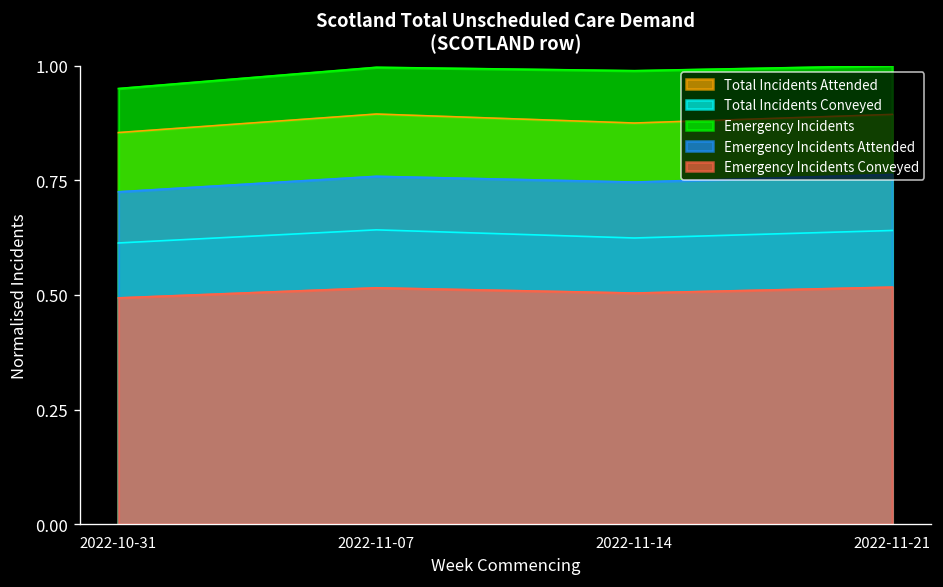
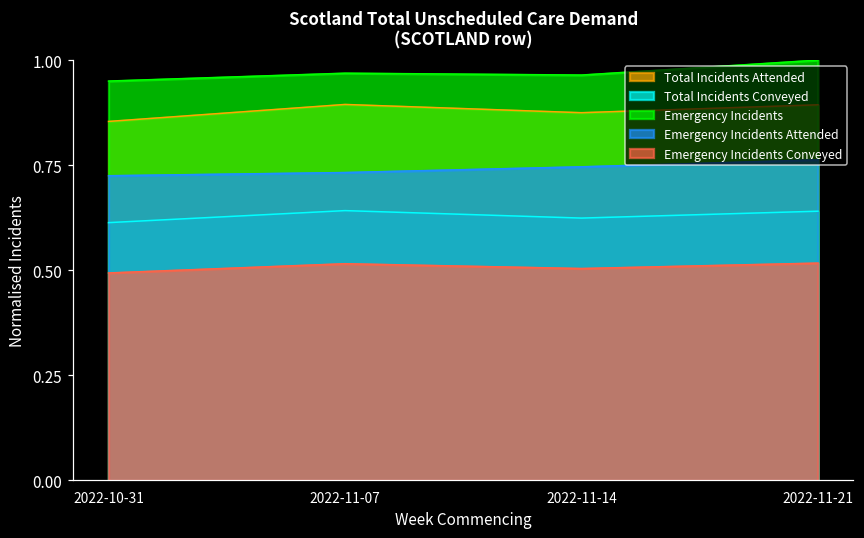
  {
    "Total Incidents Attended": {
      "2022-10-31": 0.85,
      "2022-11-07": 0.89,
      "2022-11-14": 0.87
    },
    "Total Incidents Conveyed": {
      "2022-10-31": 0.61,
      "2022-11-07": 0.64,
      "2022-11-14": 0.62,
      "2022-11-21": 0.64
    },
    "Emergency Incidents": {
      "2022-10-31": 0.95,
-     "2022-11-07": 1.00,
-     "2022-11-14": 0.99,
+     "2022-11-07": 0.97,
+     "2022-11-14": 0.96,
      "2022-11-21": 1.00
    },
    "Emergency Incidents Attended": {
      "2022-10-31": 0.72,
-     "2022-11-07": 0.76,
+     "2022-11-07": 0.73,
      "2022-11-14": 0.75,
      "2022-11-21": 0.76
    },
    "Emergency Incidents Conveyed": {
      "2022-10-31": 0.49,
      "2022-11-07": 0.52,
      "2022-11-14": 0.50,
      "2022-11-21": 0.52
    }
  }
